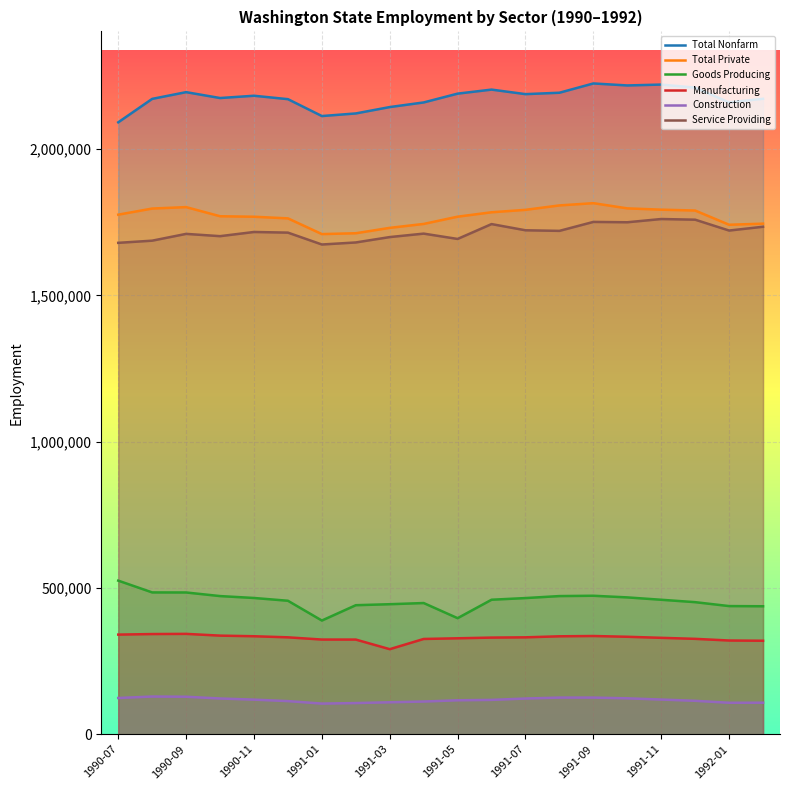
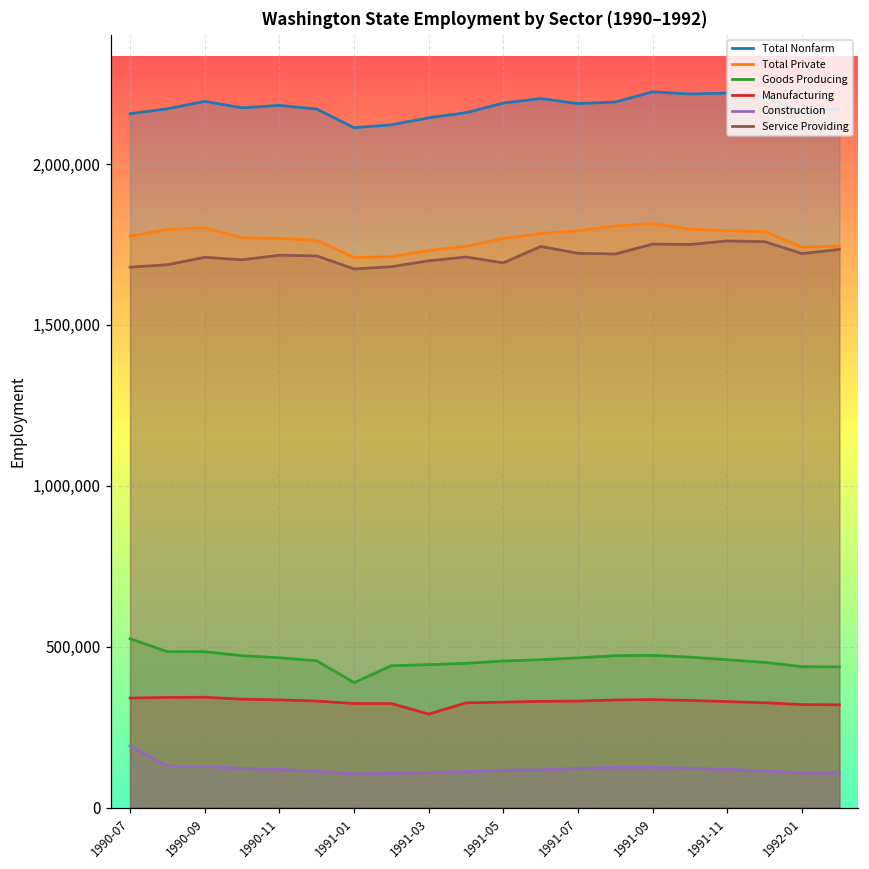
  {
    "Total Nonfarm": {
-     "1990-07": "2,090,000",
+     "1990-07": "2,160,000",
      "1990-09": "2,190,000",
      "1990-11": "2,180,000",
      "1991-01": "2,110,000",
      "1991-03": "2,140,000",
      "1991-05": "2,190,000",
      "1991-07": "2,190,000",
      "1991-09": "2,220,000",
      "1991-11": "2,220,000"
    },
    "Total Private": {
      "1990-07": "1,780,000",
      "1990-09": "1,800,000",
      "1990-11": "1,770,000",
      "1991-01": "1,710,000",
      "1991-03": "1,730,000",
      "1991-05": "1,770,000",
      "1991-07": "1,790,000",
      "1991-09": "1,820,000",
      "1991-11": "1,790,000",
      "1992-01": "1,740,000"
    },
    "Goods Producing": {
      "1990-07": "520,000",
      "1990-09": "480,000",
      "1990-11": "470,000",
      "1991-01": "390,000",
      "1991-03": "440,000",
-     "1991-05": "400,000",
+     "1991-05": "460,000",
      "1991-07": "470,000",
      "1991-09": "470,000",
      "1991-11": "460,000",
      "1992-01": "440,000"
    },
    "Manufacturing": {
      "1990-07": "340,000",
      "1990-09": "340,000",
      "1990-11": "330,000",
      "1991-01": "320,000",
      "1991-03": "290,000",
      "1991-05": "330,000",
      "1991-07": "330,000",
      "1991-09": "340,000",
      "1991-11": "330,000",
      "1992-01": "320,000"
    },
    "Construction": {
-     "1990-07": "120,000",
+     "1990-07": "190,000",
      "1990-09": "130,000",
      "1990-11": "120,000",
      "1991-01": "100,000",
      "1991-03": "110,000",
      "1991-05": "120,000",
      "1991-07": "120,000",
      "1991-09": "130,000",
      "1991-11": "120,000",
      "1992-01": "110,000"
    },
    "Service Providing": {
      "1990-07": "1,680,000",
      "1990-09": "1,710,000",
      "1990-11": "1,720,000",
      "1991-01": "1,670,000",
      "1991-03": "1,700,000",
      "1991-05": "1,690,000",
      "1991-07": "1,720,000",
      "1991-09": "1,750,000",
      "1991-11": "1,760,000",
      "1992-01": "1,720,000"
    }
  }
